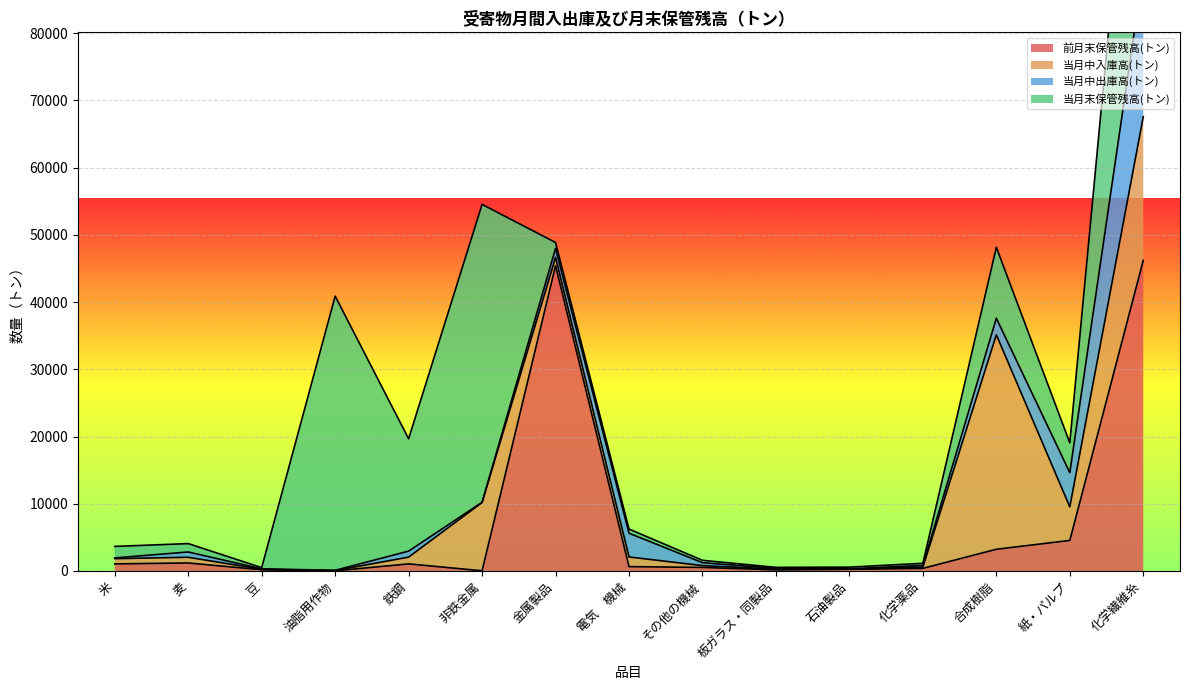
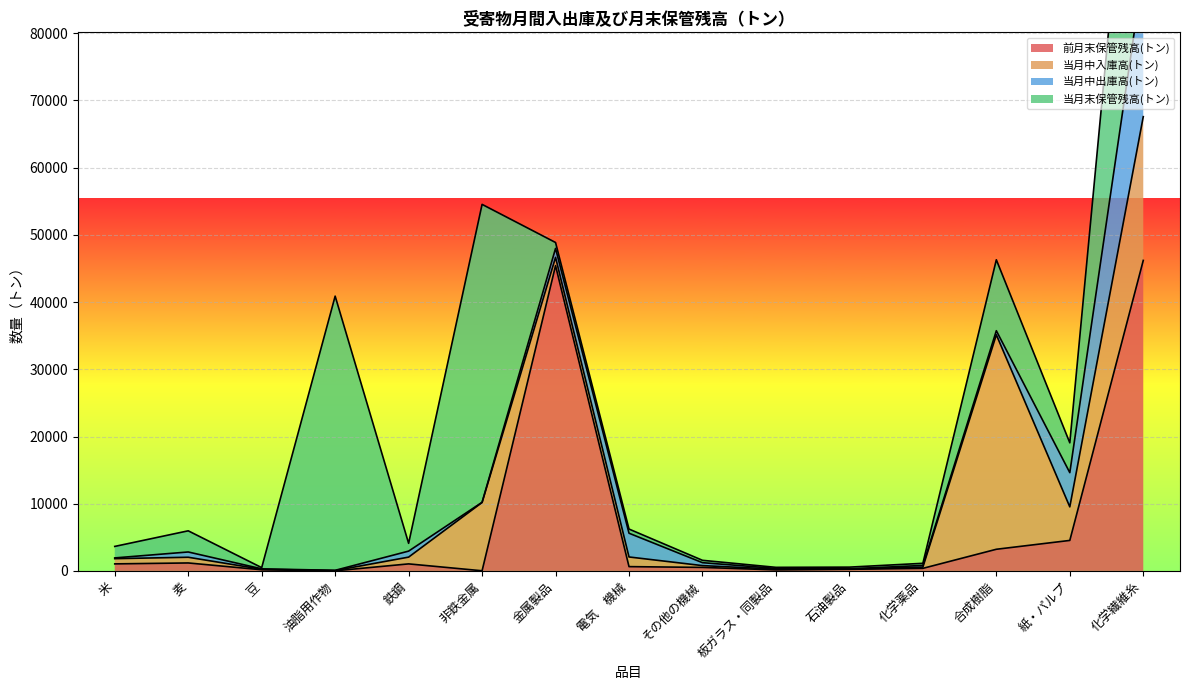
  {
    "前月末保管残高(トン)": {
      "米": 1000,
      "麦": 1000,
      "鉄鋼": 1000,
      "非鉄金属": 0,
      "金属製品": 45000,
      "電気 機械": 1000,
      "合成樹脂": 3000,
      "紙・パルプ": 5000,
      "化学繊維糸": 46000
    },
    "当月中入庫高(トン)": {
      "麦": 1000,
      "鉄鋼": 1000,
      "金属製品": 1000,
      "電気 機械": 1000,
      "合成樹脂": 32000,
      "紙・パルプ": 5000,
      "化学繊維糸": 21000
    },
    "当月中出庫高(トン)": {
      "麦": 1000,
      "鉄鋼": 1000,
      "金属製品": 1000,
      "電気 機械": 4000,
-     "合成樹脂": 2000,
+     "合成樹脂": 1000,
      "紙・パルプ": 5000
    },
    "当月末保管残高(トン)": {
      "米": 2000,
-     "麦": 1000,
+     "麦": 3000,
      "油脂用作物": 41000,
-     "鉄鋼": 17000,
+     "鉄鋼": 1000,
      "非鉄金属": 44000,
      "金属製品": 1000,
      "電気 機械": 1000,
      "合成樹脂": 11000,
      "紙・パルプ": 4000
    }
  }
